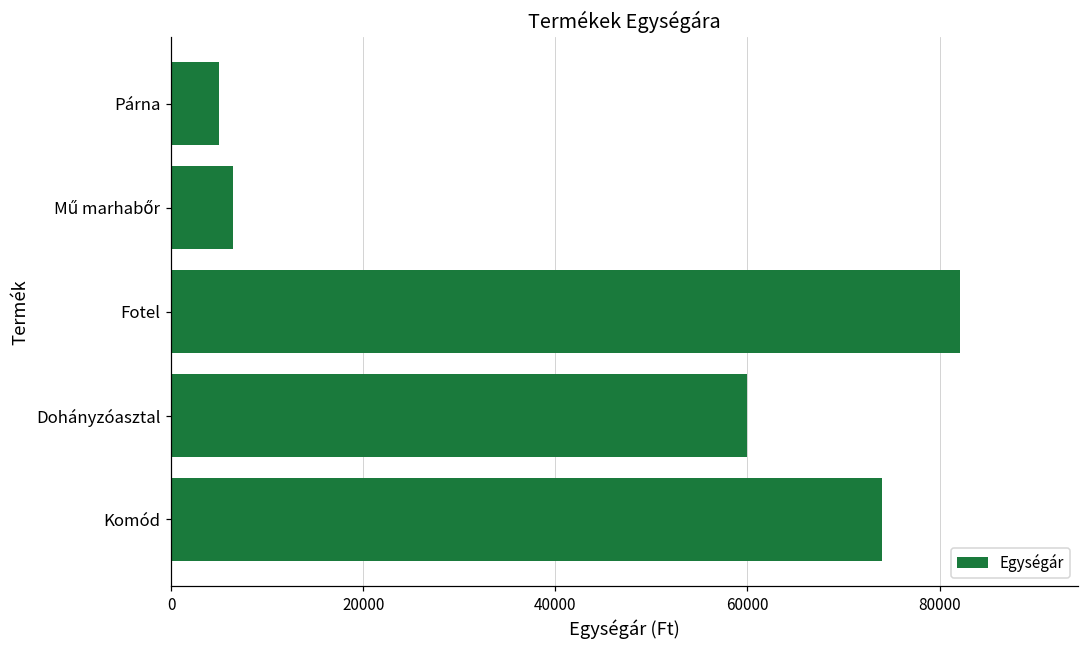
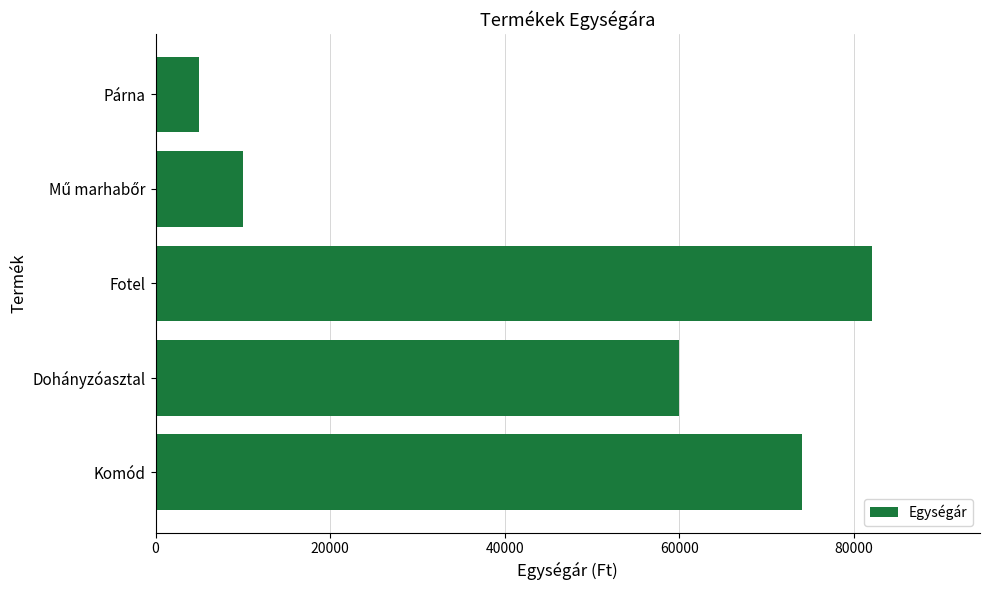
  {
    "Párna": 5000,
-   "Mű marhabőr": 6000,
+   "Mű marhabőr": 10000,
    "Fotel": 82000,
    "Dohányzóasztal": 60000,
    "Komód": 74000
  }
